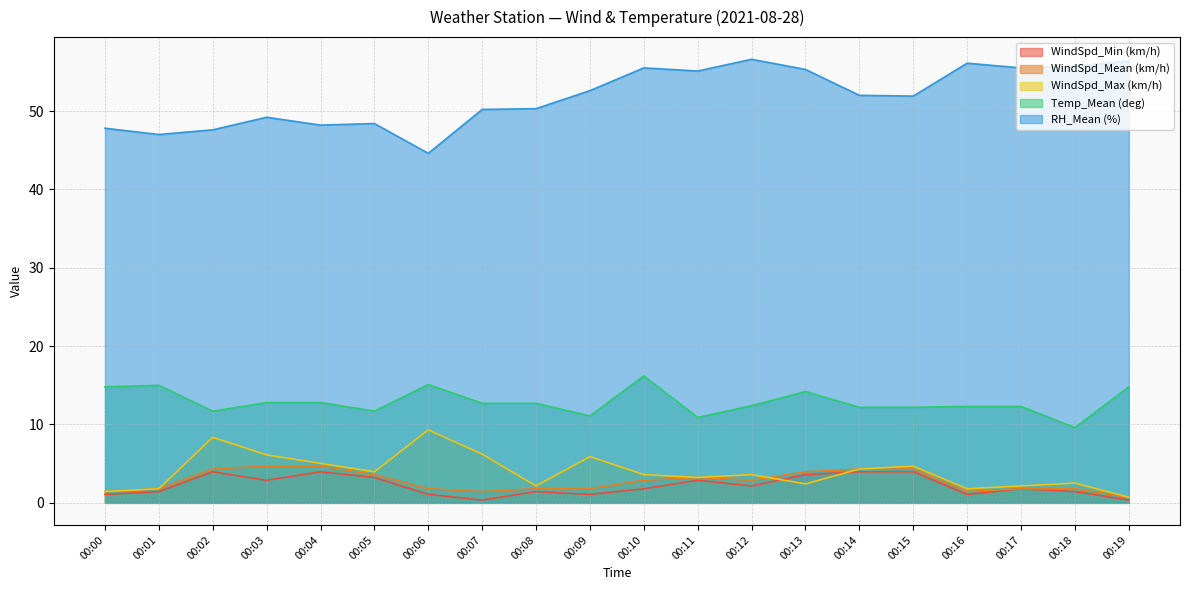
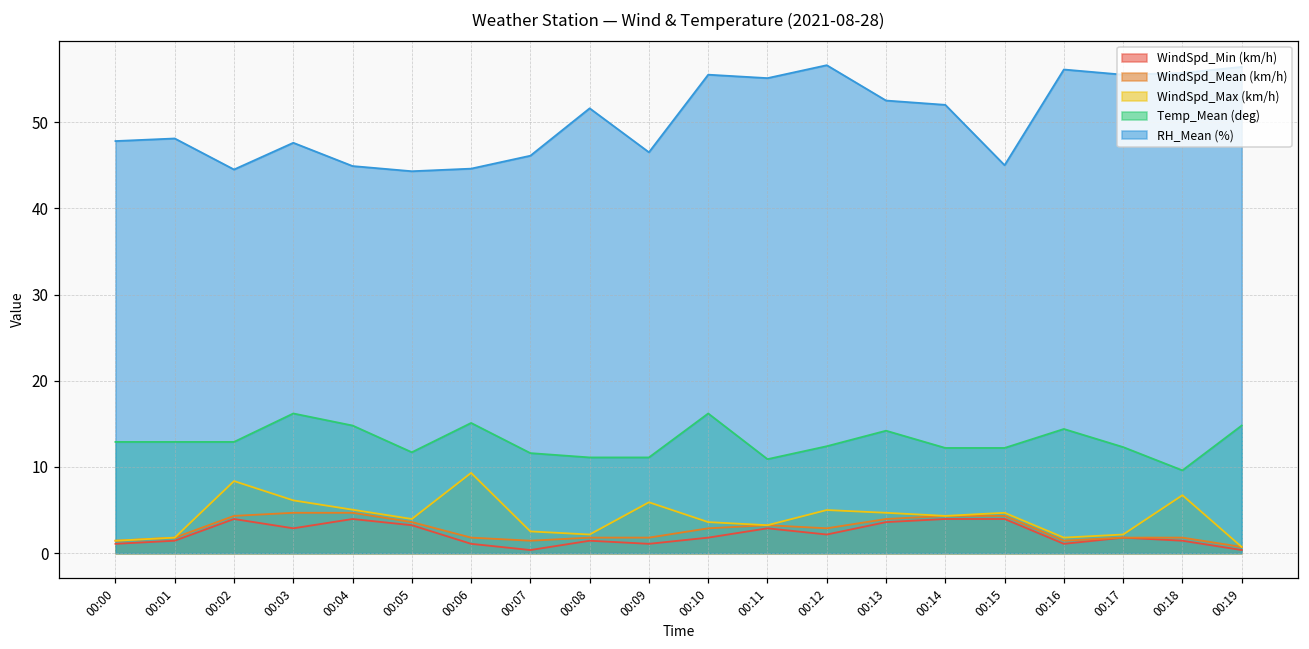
  {
    "WindSpd_Max (km/h)": {
      "00:02": 8,
      "00:03": 6,
      "00:04": 5,
      "00:05": 4,
      "00:06": 9,
-     "00:07": 6,
+     "00:07": 3,
      "00:08": 2,
      "00:09": 6,
      "00:10": 4,
-     "00:12": 4,
-     "00:13": 2,
+     "00:12": 5,
+     "00:13": 5,
      "00:15": 5,
      "00:16": 2,
      "00:17": 2,
-     "00:18": 3
+     "00:18": 7
    },
    "Temp_Mean (deg)": {
-     "00:00": 15,
-     "00:01": 15,
-     "00:02": 12,
-     "00:03": 13,
-     "00:04": 13,
+     "00:00": 13,
+     "00:01": 13,
+     "00:02": 13,
+     "00:03": 16,
+     "00:04": 15,
      "00:05": 12,
      "00:06": 15,
-     "00:07": 13,
-     "00:08": 13,
+     "00:07": 12,
+     "00:08": 11,
      "00:09": 11,
      "00:10": 16,
      "00:11": 11,
      "00:12": 12,
      "00:13": 14,
      "00:14": 12,
      "00:15": 12,
-     "00:16": 12,
+     "00:16": 14,
      "00:17": 12,
      "00:18": 10,
      "00:19": 15
    },
    "RH_Mean (%)": {
      "00:00": 48,
-     "00:01": 47,
-     "00:02": 48,
-     "00:03": 49,
-     "00:04": 48,
-     "00:05": 48,
+     "00:01": 48,
+     "00:02": 45,
+     "00:03": 48,
+     "00:04": 45,
+     "00:05": 44,
      "00:06": 45,
-     "00:07": 50,
-     "00:08": 50,
-     "00:09": 53,
+     "00:07": 46,
+     "00:08": 52,
+     "00:09": 47,
      "00:10": 56,
      "00:11": 55,
      "00:12": 57,
-     "00:13": 55,
+     "00:13": 53,
      "00:14": 52,
-     "00:15": 52,
+     "00:15": 45,
      "00:16": 56
    }
  }
